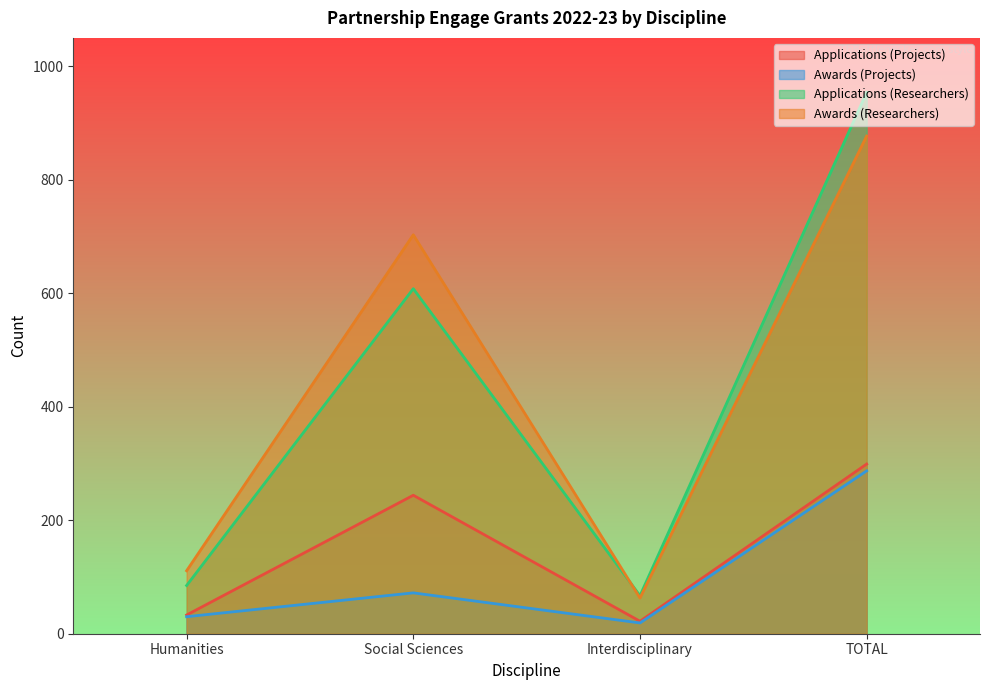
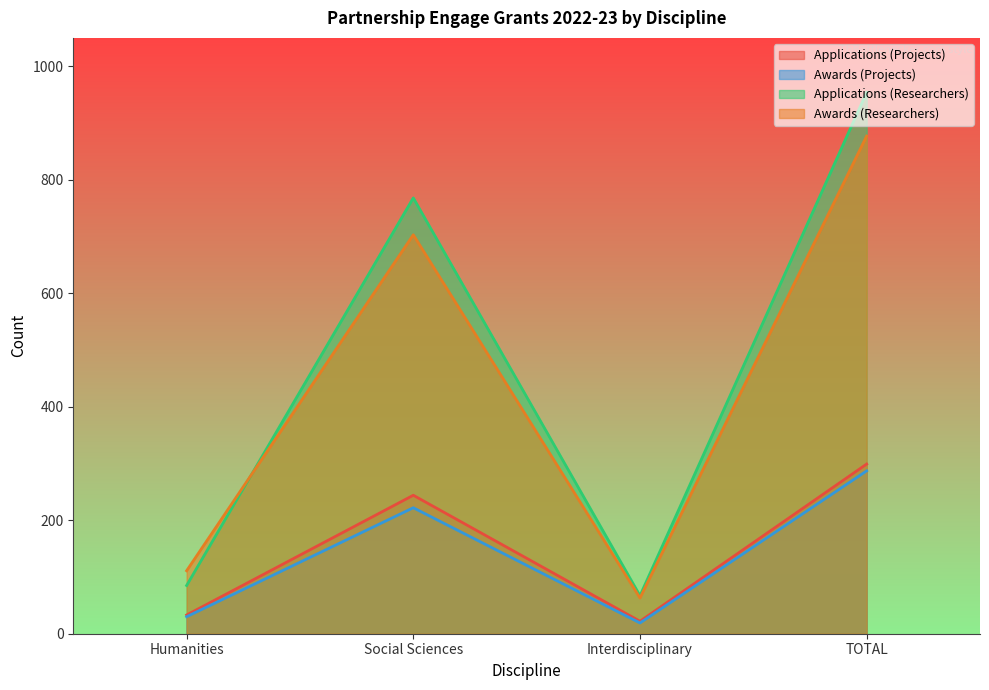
  {
    "Awards (Projects)": {
-     "Social Sciences": 70,
+     "Social Sciences": 220,
      "TOTAL": 290
    },
    "Applications (Researchers)": {
      "Humanities": 90,
-     "Social Sciences": 610
+     "Social Sciences": 770
    }
  }
